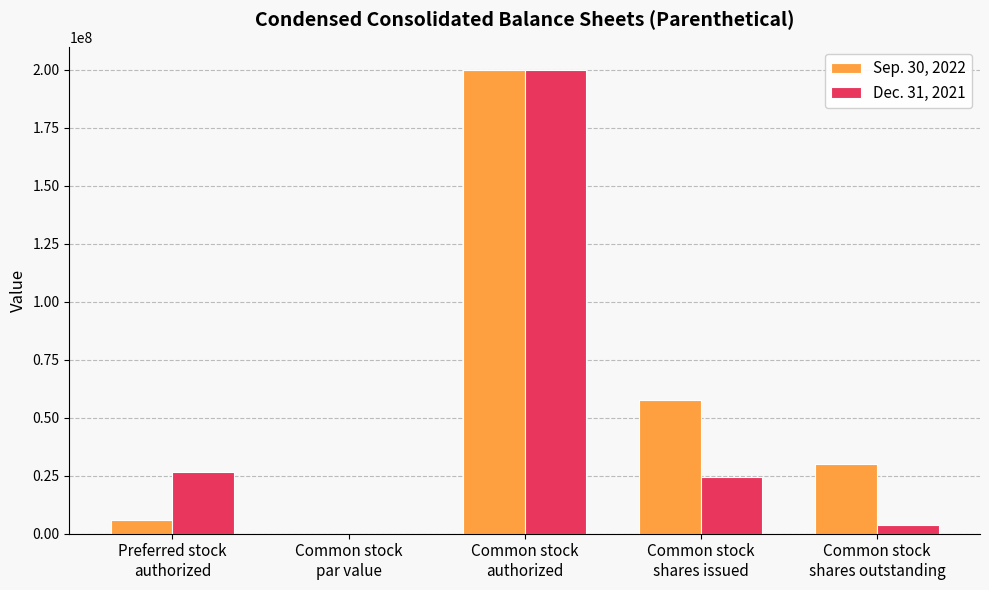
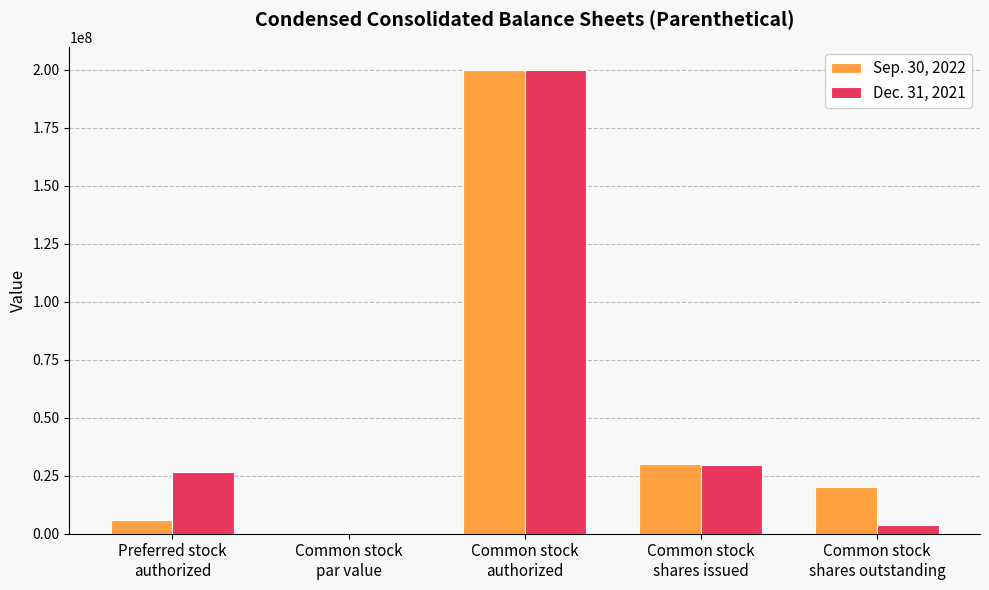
  {
    "Sep. 30, 2022": {
      "Preferred stock authorized": 6000000,
      "Common stock authorized": 200000000,
-     "Common stock shares issued": 58000000,
-     "Common stock shares outstanding": 30000000
+     "Common stock shares issued": 30000000,
+     "Common stock shares outstanding": 20000000
    },
    "Dec. 31, 2021": {
      "Preferred stock authorized": 27000000,
      "Common stock authorized": 200000000,
-     "Common stock shares issued": 25000000,
+     "Common stock shares issued": 30000000,
      "Common stock shares outstanding": 4000000
    }
  }
